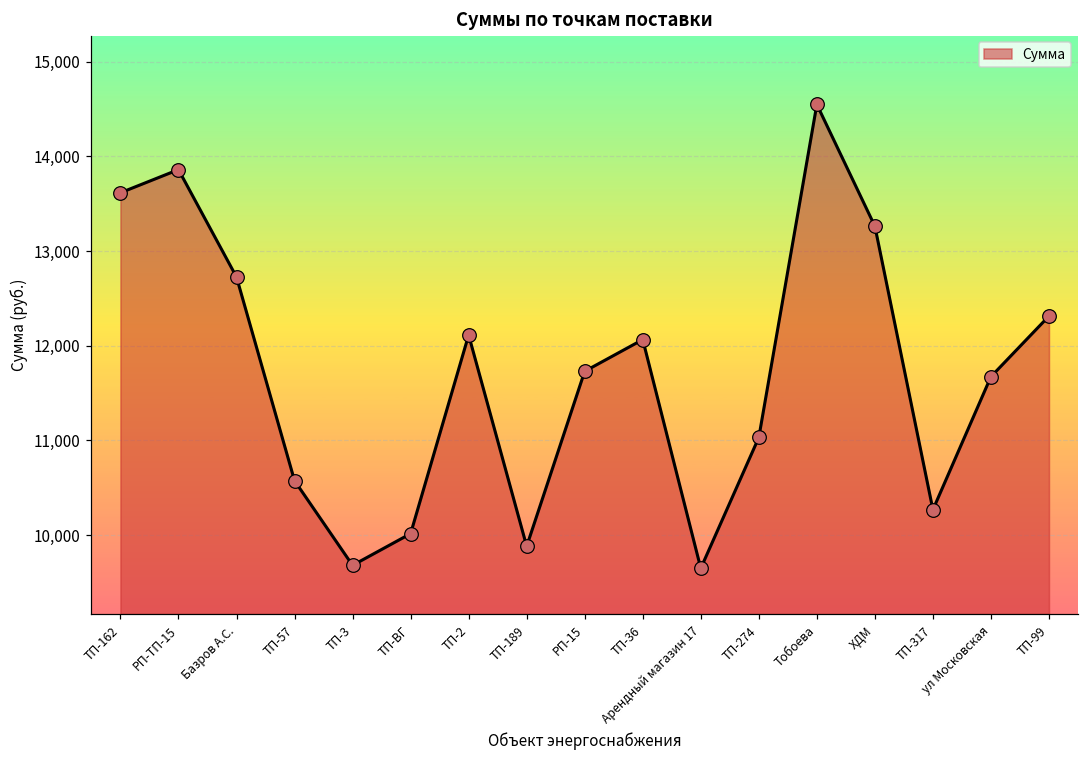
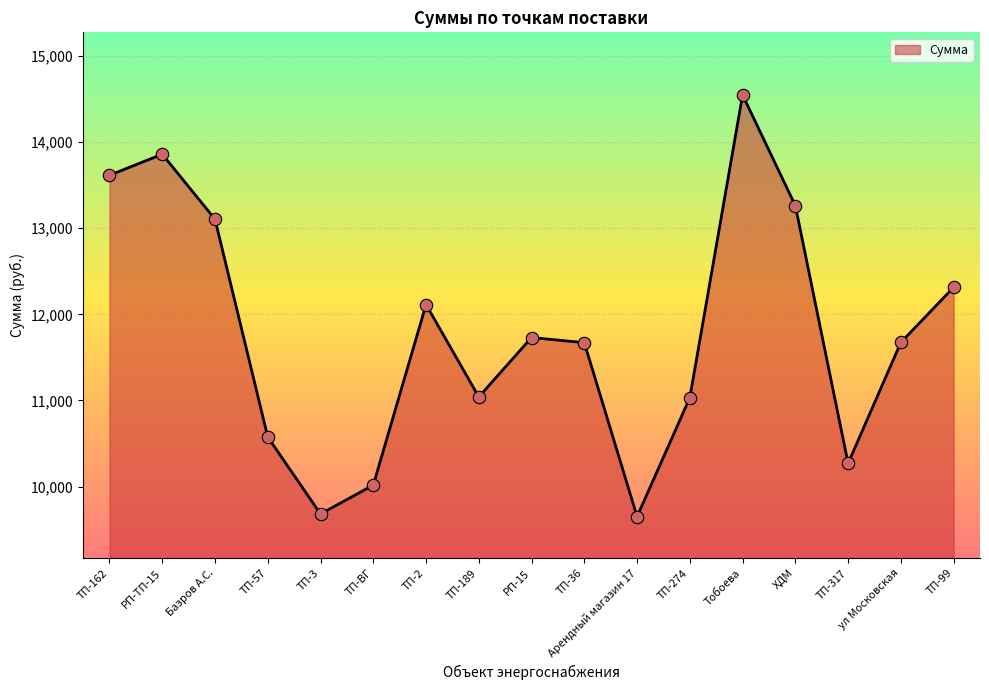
  {
    "ТП-162": "13,600",
    "РП-ТП-15": "13,900",
-   "Базров А.С.": "12,700",
+   "Базров А.С.": "13,100",
    "ТП-57": "10,600",
    "ТП-3": "9,700",
    "ТП-ВГ": "10,000",
    "ТП-2": "12,100",
-   "ТП-189": "9,900",
+   "ТП-189": "11,000",
    "РП-15": "11,700",
-   "ТП-36": "12,100",
+   "ТП-36": "11,700",
    "Арендный магазин 17": "9,700",
    "ТП-274": "11,000",
    "Тобоева": "14,500",
    "ХДМ": "13,300",
    "ТП-317": "10,300",
    "ул Московская": "11,700",
    "ТП-99": "12,300"
  }
